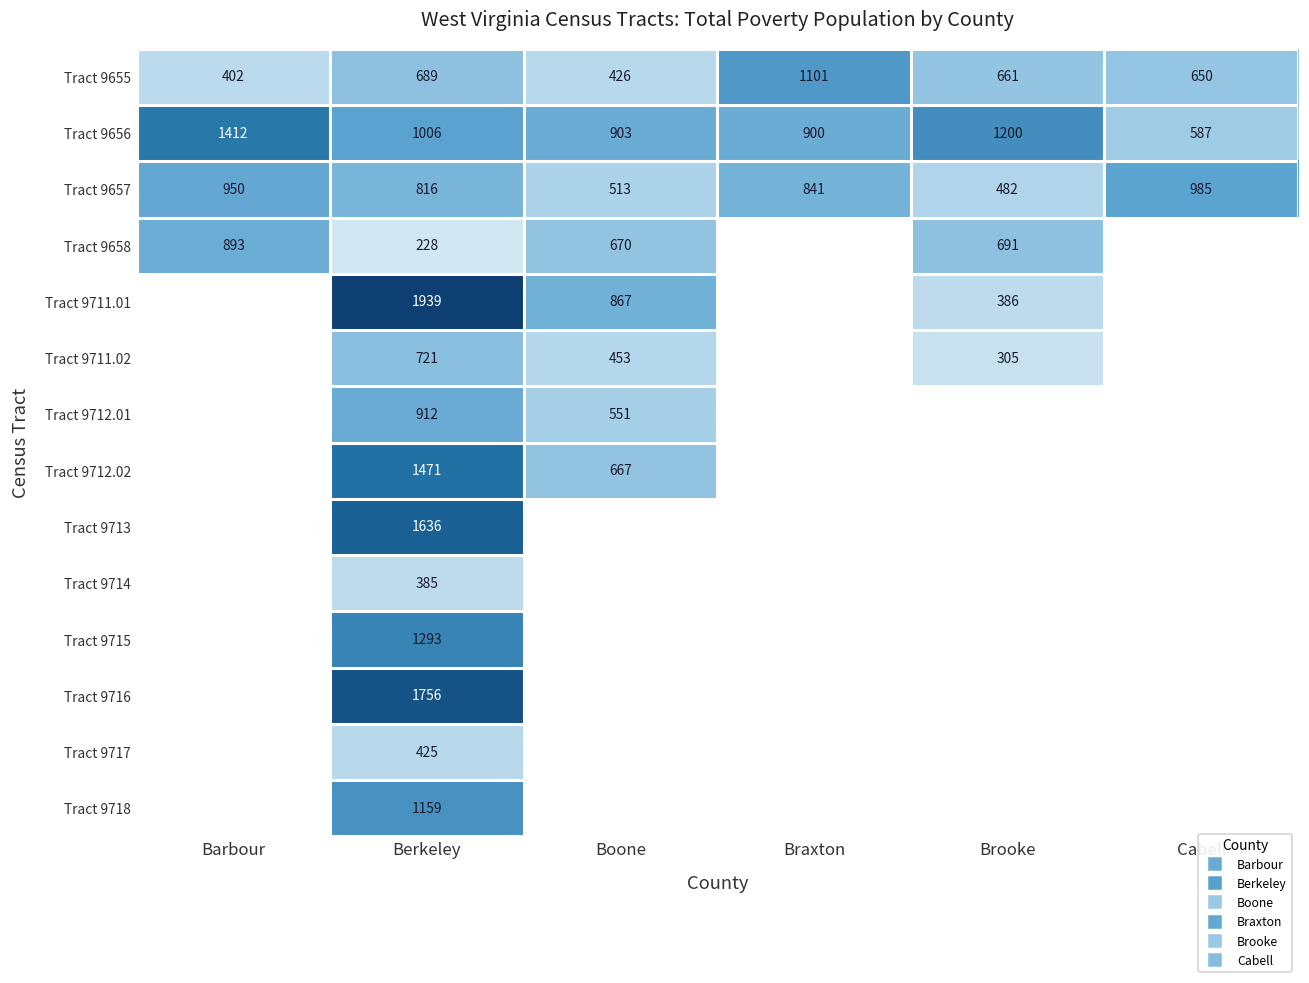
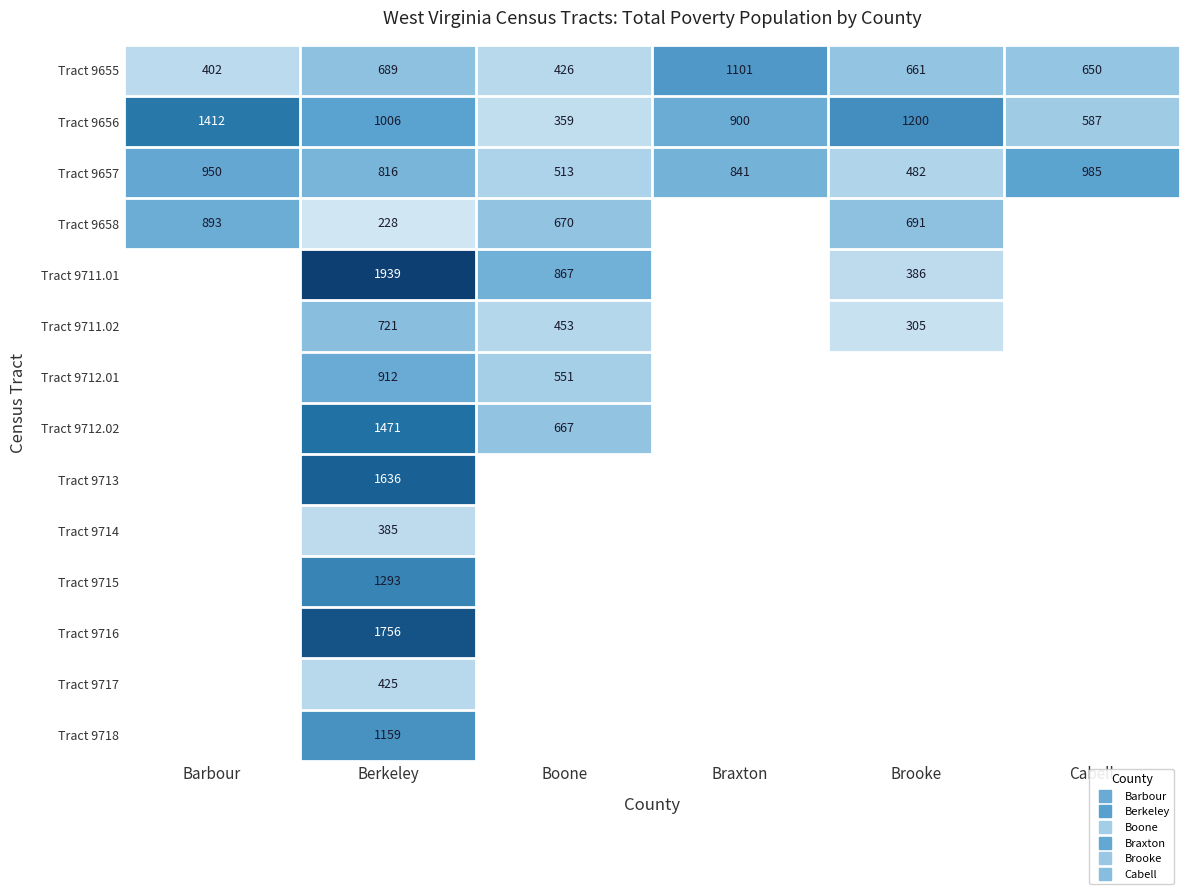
  {
    "Tract 9655": {
      "Barbour": 402,
      "Berkeley": 689,
      "Boone": 426,
      "Braxton": 1101,
      "Brooke": 661,
      "Cabell": 650
    },
    "Tract 9656": {
      "Barbour": 1412,
      "Berkeley": 1006,
-     "Boone": 903,
+     "Boone": 359,
      "Braxton": 900,
      "Brooke": 1200,
      "Cabell": 587
    },
    "Tract 9657": {
      "Barbour": 950,
      "Berkeley": 816,
      "Boone": 513,
      "Braxton": 841,
      "Brooke": 482,
      "Cabell": 985
    },
    "Tract 9658": {
      "Barbour": 893,
      "Berkeley": 228,
      "Boone": 670,
      "Brooke": 691
    },
    "Tract 9711.01": {
      "Berkeley": 1939,
      "Boone": 867,
      "Brooke": 386
    },
    "Tract 9711.02": {
      "Berkeley": 721,
      "Boone": 453,
      "Brooke": 305
    },
    "Tract 9712.01": {
      "Berkeley": 912,
      "Boone": 551
    },
    "Tract 9712.02": {
      "Berkeley": 1471,
      "Boone": 667
    },
    "Tract 9713": {
      "Berkeley": 1636
    },
    "Tract 9714": {
      "Berkeley": 385
    },
    "Tract 9715": {
      "Berkeley": 1293
    },
    "Tract 9716": {
      "Berkeley": 1756
    },
    "Tract 9717": {
      "Berkeley": 425
    },
    "Tract 9718": {
      "Berkeley": 1159
    }
  }
